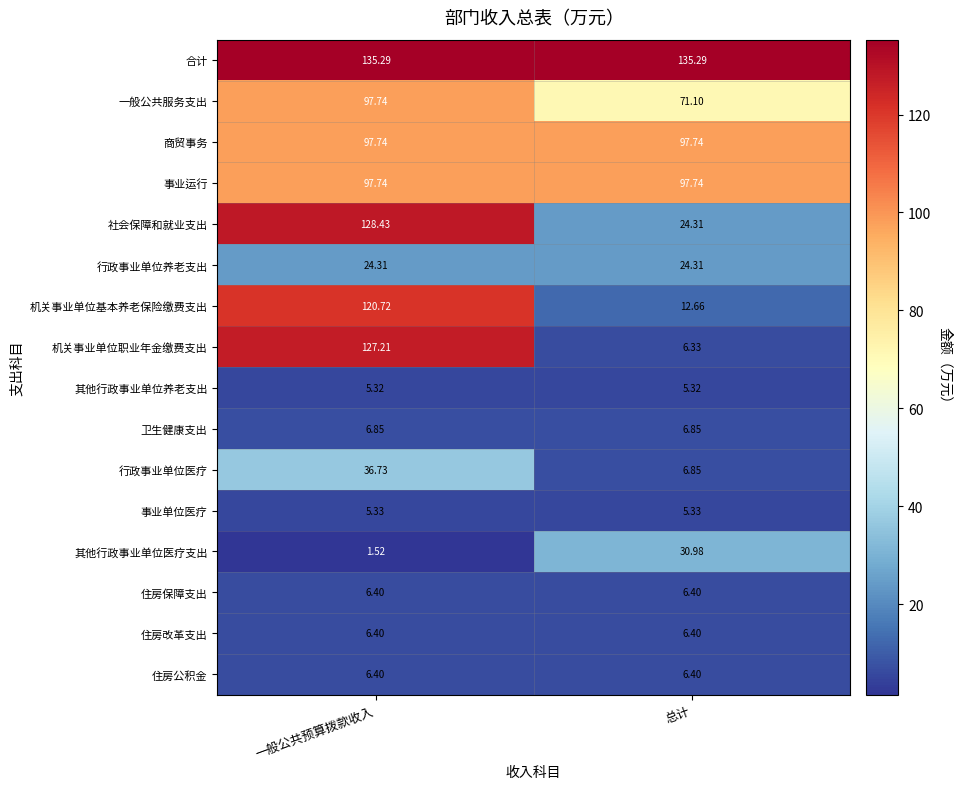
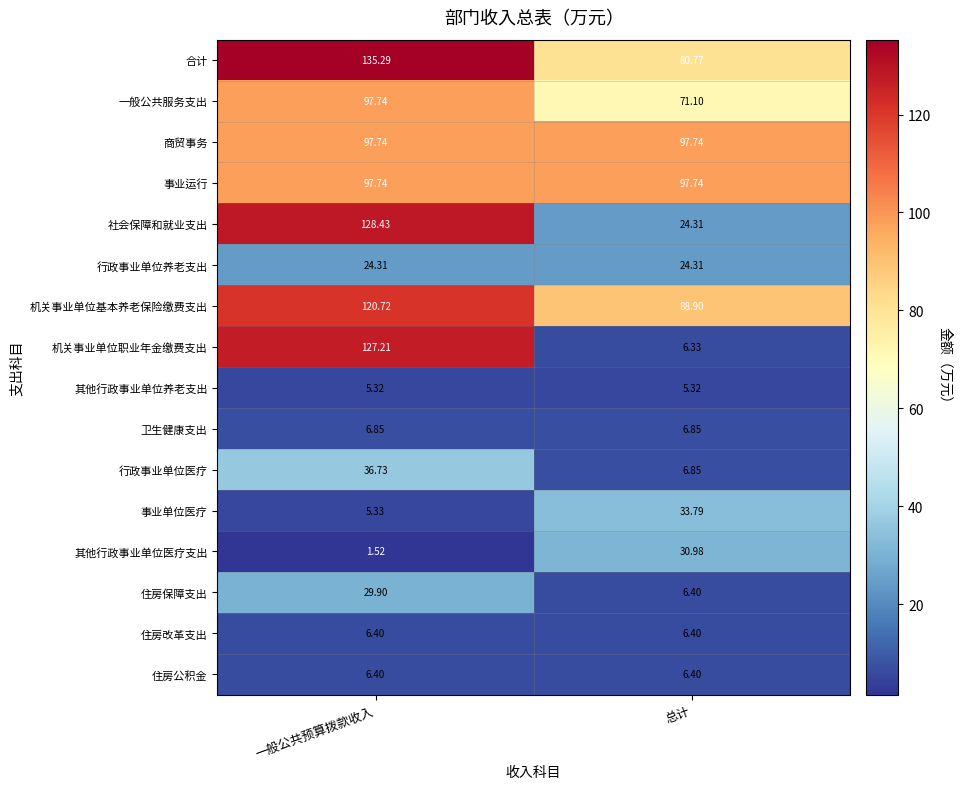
  {
    "合计": {
      "一般公共预算拨款收入": 135.29,
-     "总计": 135.29
+     "总计": 80.77
    },
    "一般公共服务支出": {
      "一般公共预算拨款收入": 97.74,
      "总计": 71.10
    },
    "商贸事务": {
      "一般公共预算拨款收入": 97.74,
      "总计": 97.74
    },
    "事业运行": {
      "一般公共预算拨款收入": 97.74,
      "总计": 97.74
    },
    "社会保障和就业支出": {
      "一般公共预算拨款收入": 128.43,
      "总计": 24.31
    },
    "行政事业单位养老支出": {
      "一般公共预算拨款收入": 24.31,
      "总计": 24.31
    },
    "机关事业单位基本养老保险缴费支出": {
      "一般公共预算拨款收入": 120.72,
-     "总计": 12.66
+     "总计": 88.90
    },
    "机关事业单位职业年金缴费支出": {
      "一般公共预算拨款收入": 127.21,
      "总计": 6.33
    },
    "其他行政事业单位养老支出": {
      "一般公共预算拨款收入": 5.32,
      "总计": 5.32
    },
    "卫生健康支出": {
      "一般公共预算拨款收入": 6.85,
      "总计": 6.85
    },
    "行政事业单位医疗": {
      "一般公共预算拨款收入": 36.73,
      "总计": 6.85
    },
    "事业单位医疗": {
      "一般公共预算拨款收入": 5.33,
-     "总计": 5.33
+     "总计": 33.79
    },
    "其他行政事业单位医疗支出": {
      "一般公共预算拨款收入": 1.52,
      "总计": 30.98
    },
    "住房保障支出": {
-     "一般公共预算拨款收入": 6.40,
+     "一般公共预算拨款收入": 29.90,
      "总计": 6.40
    },
    "住房改革支出": {
      "一般公共预算拨款收入": 6.40,
      "总计": 6.40
    },
    "住房公积金": {
      "一般公共预算拨款收入": 6.40,
      "总计": 6.40
    }
  }
